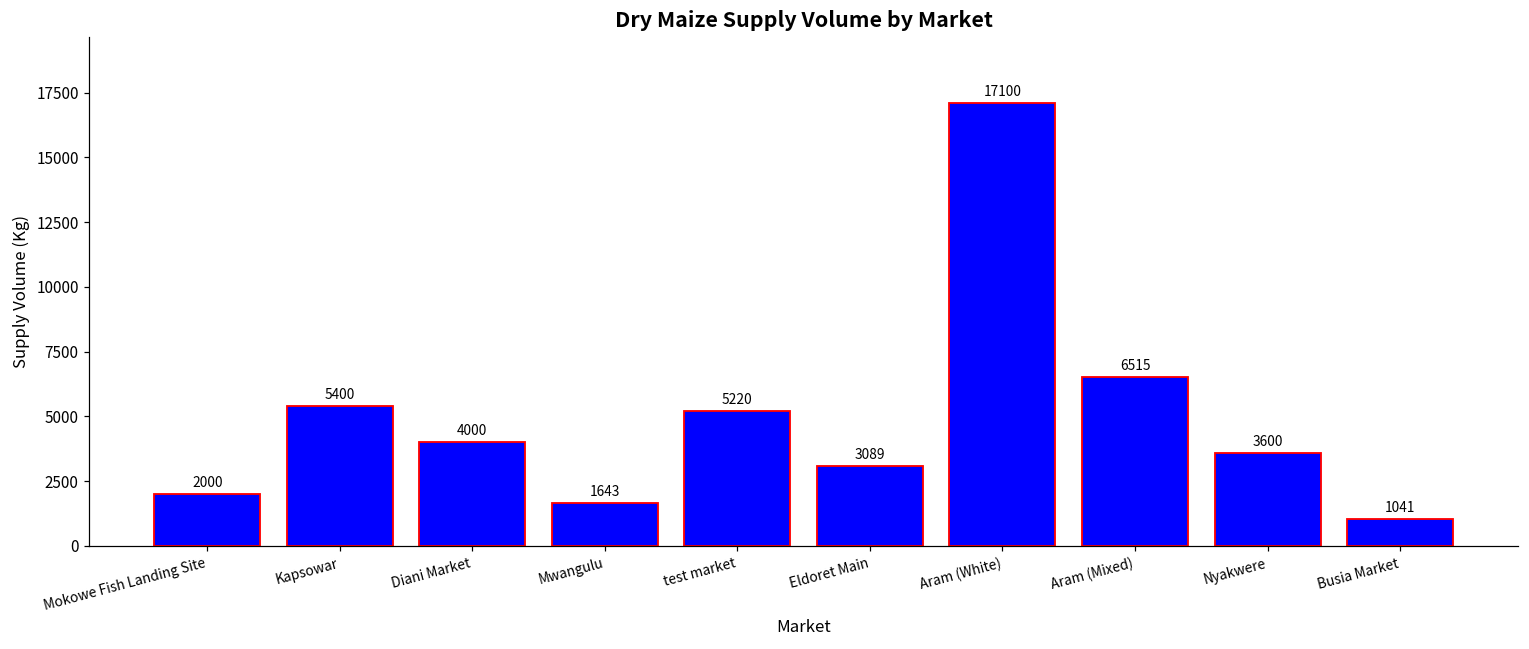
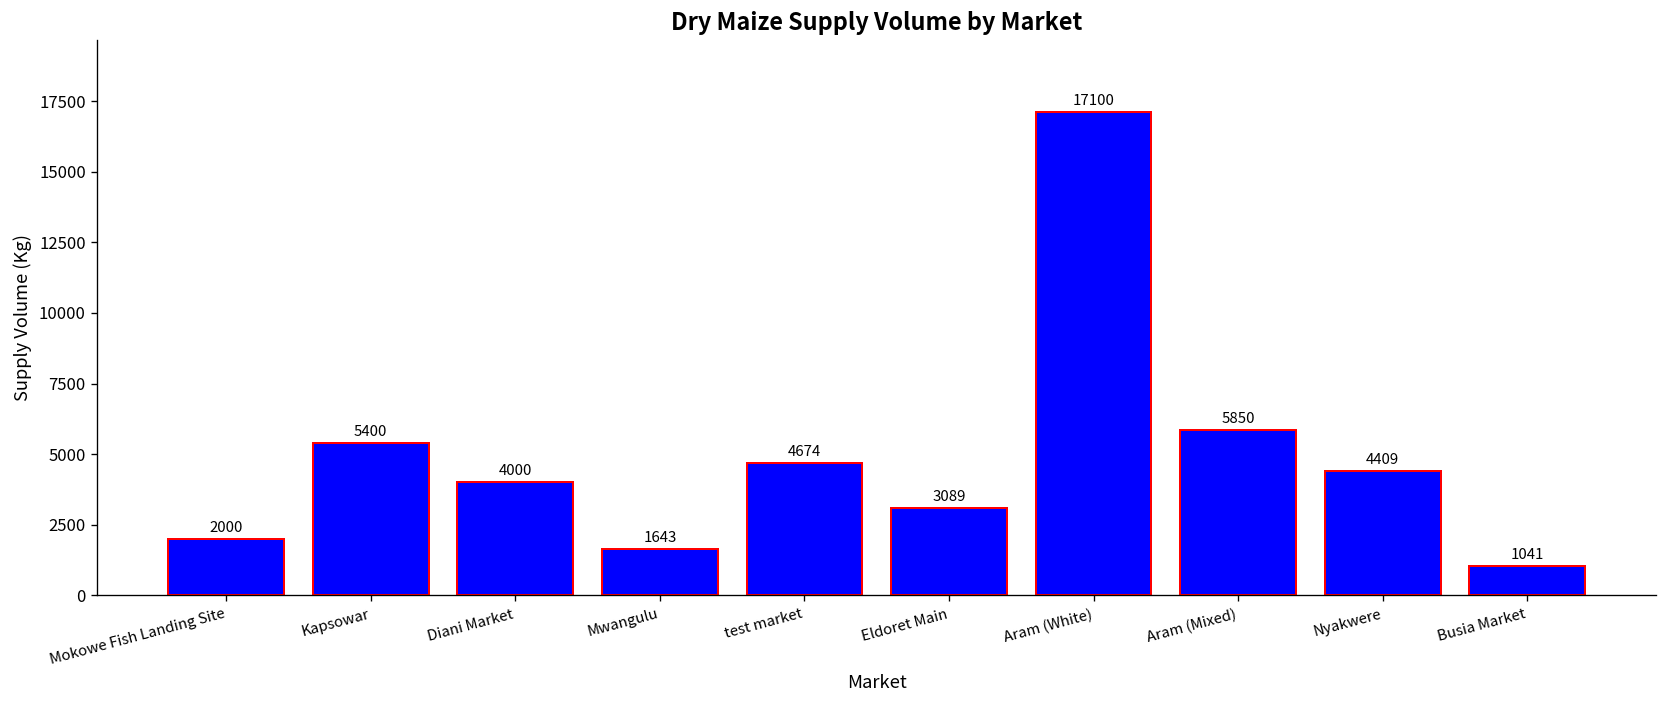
  {
    "Mokowe Fish Landing Site": 2000,
    "Kapsowar": 5400,
    "Diani Market": 4000,
    "Mwangulu": 1643,
-   "test market": 5220,
+   "test market": 4674,
    "Eldoret Main": 3089,
    "Aram (White)": 17100,
-   "Aram (Mixed)": 6515,
-   "Nyakwere": 3600,
+   "Aram (Mixed)": 5850,
+   "Nyakwere": 4409,
    "Busia Market": 1041
  }
